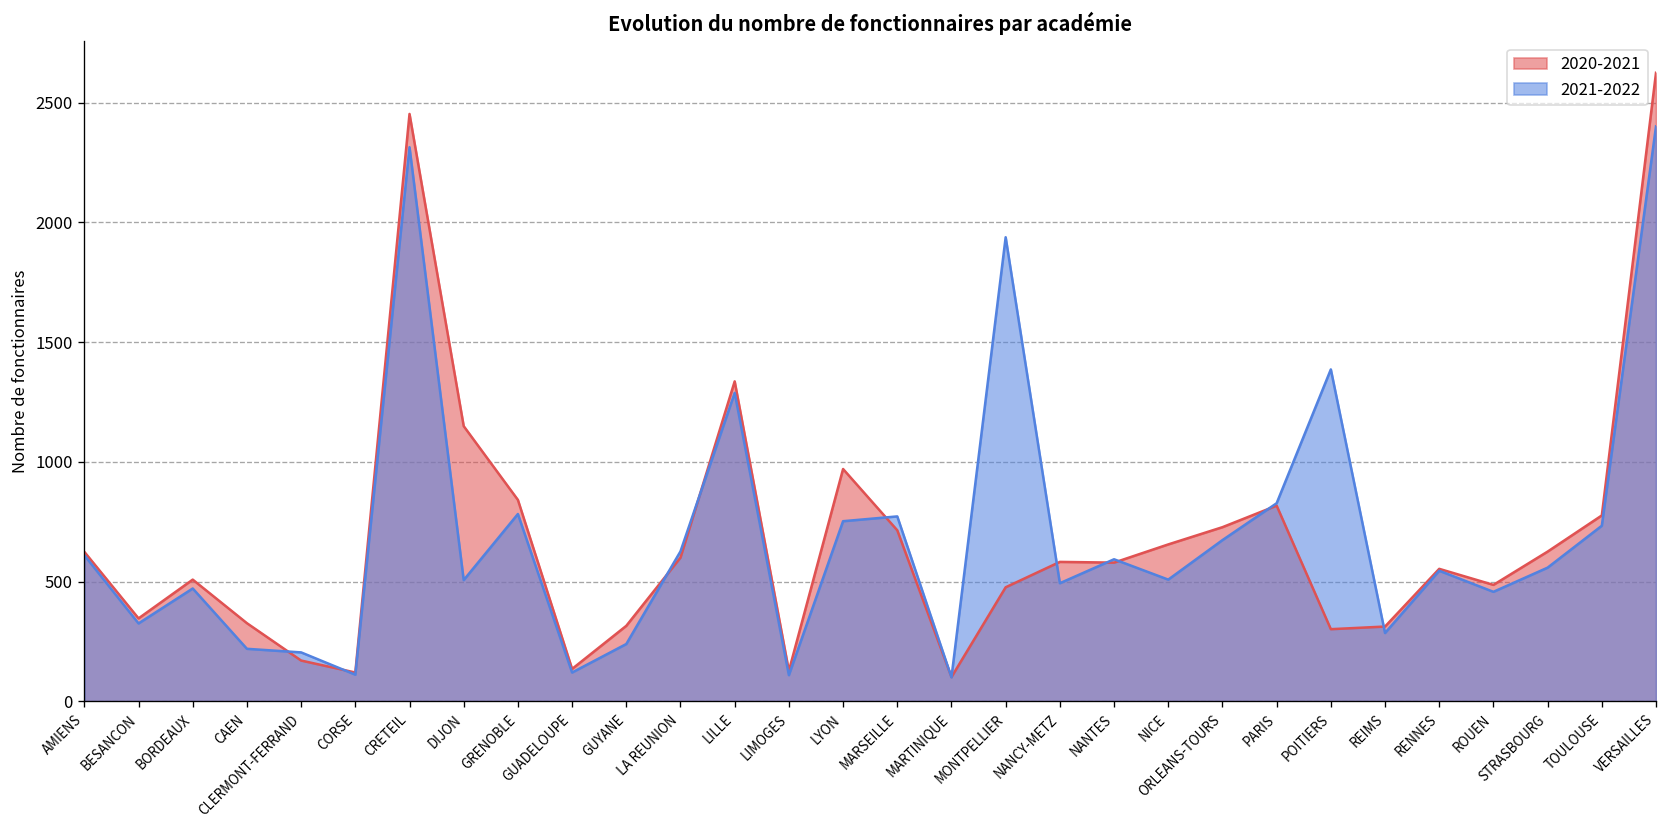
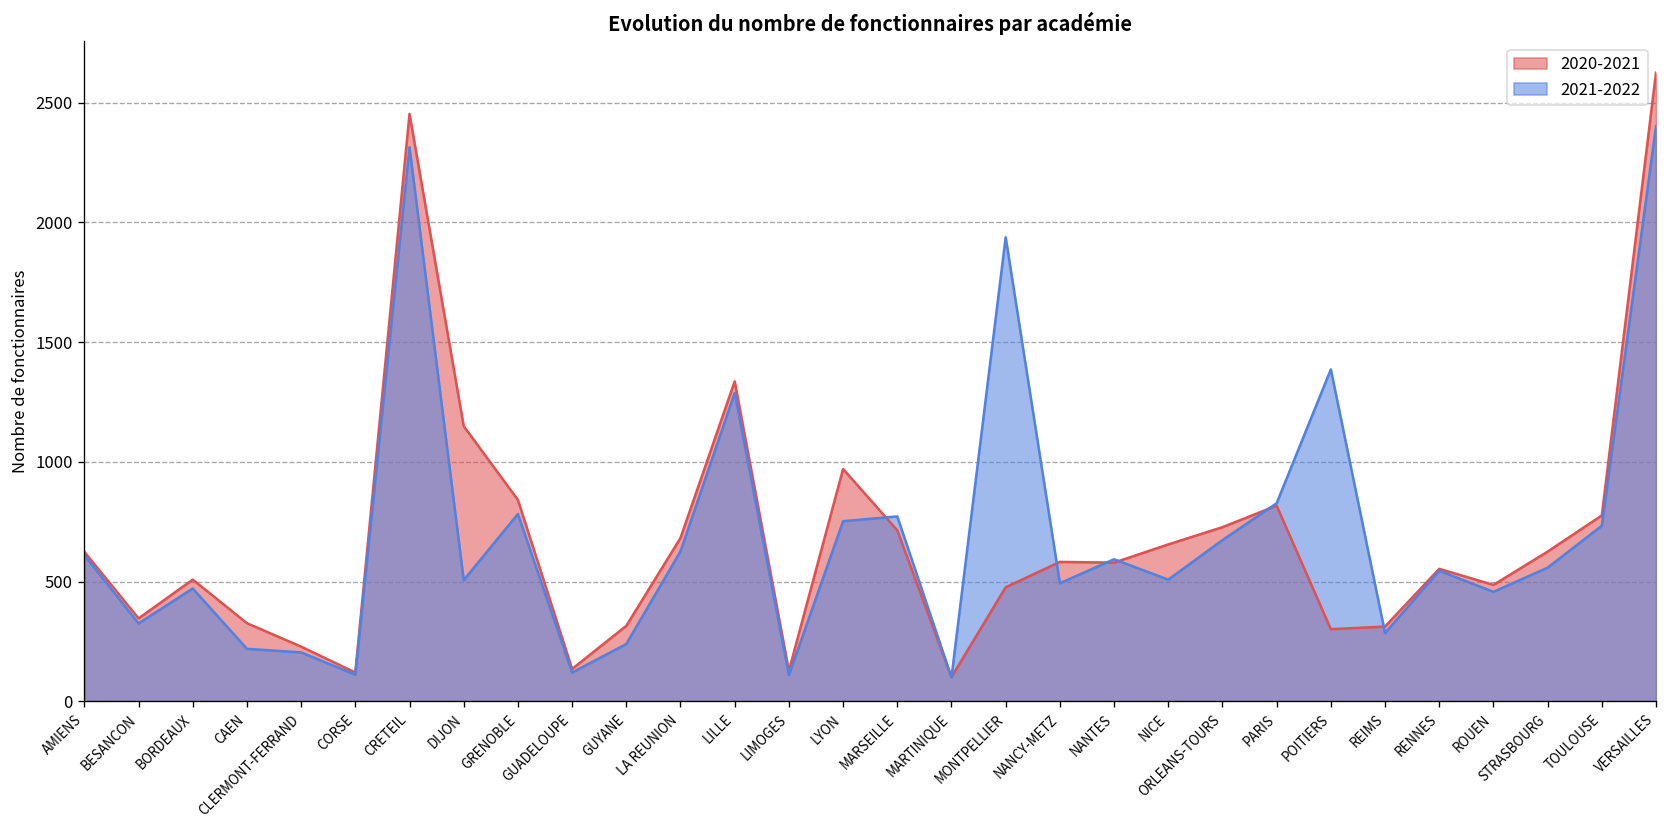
  {
    "2020-2021": {
      "AMIENS": 620,
      "BESANCON": 350,
      "BORDEAUX": 510,
      "CAEN": 330,
-     "CLERMONT-FERRAND": 170,
+     "CLERMONT-FERRAND": 230,
      "CRETEIL": 2450,
      "DIJON": 1150,
      "GRENOBLE": 840,
      "GUADELOUPE": 140,
      "GUYANE": 320,
-     "LA REUNION": 600,
+     "LA REUNION": 680,
      "LILLE": 1340,
      "LIMOGES": 130,
      "LYON": 970,
      "MARSEILLE": 710,
      "MONTPELLIER": 480,
      "NANCY-METZ": 580,
      "NANTES": 580,
      "NICE": 660,
      "ORLEANS-TOURS": 730,
      "POITIERS": 300,
      "REIMS": 310,
      "ROUEN": 490,
      "STRASBOURG": 630,
      "TOULOUSE": 780,
      "VERSAILLES": 2630
    },
    "2021-2022": {
      "AMIENS": 610,
      "BESANCON": 330,
      "BORDEAUX": 470,
      "CAEN": 220,
      "CLERMONT-FERRAND": 200,
      "CRETEIL": 2310,
      "DIJON": 510,
      "GRENOBLE": 780,
      "GUADELOUPE": 120,
      "GUYANE": 240,
      "LA REUNION": 630,
      "LILLE": 1290,
      "LIMOGES": 110,
      "LYON": 750,
      "MARSEILLE": 770,
      "MONTPELLIER": 1940,
      "NANCY-METZ": 490,
      "NANTES": 590,
      "NICE": 510,
      "ORLEANS-TOURS": 670,
      "POITIERS": 1390,
      "REIMS": 290,
      "ROUEN": 460,
      "STRASBOURG": 560,
      "TOULOUSE": 730,
      "VERSAILLES": 2400
    }
  }
